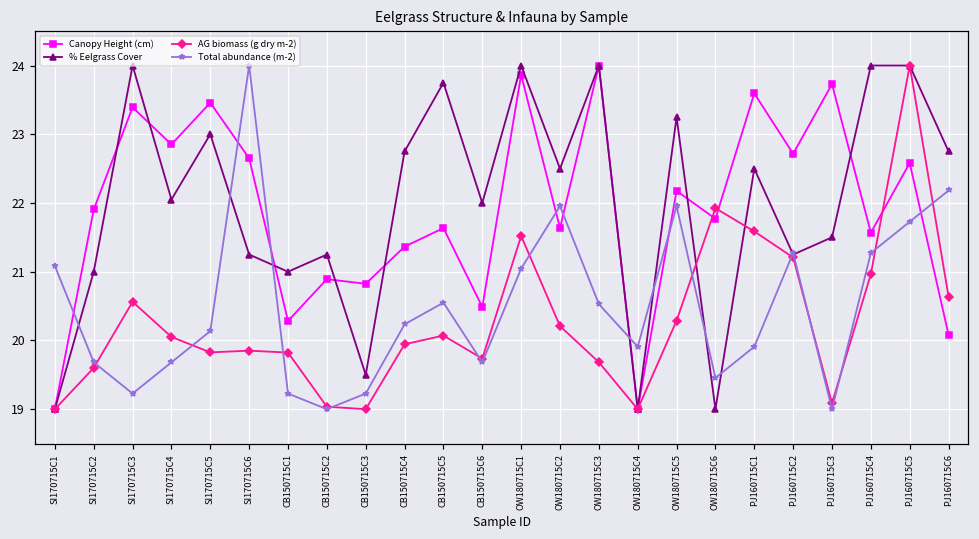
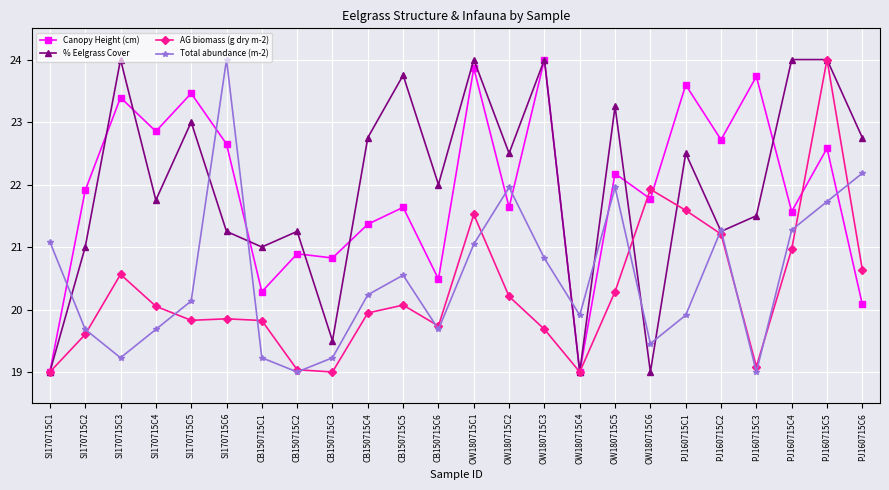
  {
    "Canopy Height (cm)": {
      "SI170715C2": 21.9,
      "SI170715C3": 23.4,
      "SI170715C4": 22.9,
      "SI170715C5": 23.5,
      "SI170715C6": 22.6,
      "CB150715C1": 20.3,
      "CB150715C2": 20.9,
      "CB150715C3": 20.8,
      "CB150715C4": 21.4,
      "CB150715C5": 21.6,
      "CB150715C6": 20.5,
      "OW180715C1": 23.9,
      "OW180715C2": 21.6,
      "OW180715C5": 22.2,
      "OW180715C6": 21.8,
      "PJ160715C1": 23.6,
      "PJ160715C2": 22.7,
      "PJ160715C3": 23.7,
      "PJ160715C4": 21.6,
      "PJ160715C5": 22.6,
      "PJ160715C6": 20.1
    },
    "% Eelgrass Cover": {
      "SI170715C2": 21.0,
-     "SI170715C4": 22.1,
+     "SI170715C4": 21.8,
      "SI170715C5": 23.0,
      "SI170715C6": 21.3,
      "CB150715C1": 21.0,
      "CB150715C2": 21.3,
      "CB150715C3": 19.5,
      "CB150715C4": 22.8,
      "CB150715C5": 23.8,
      "CB150715C6": 22.0,
      "OW180715C1": 24.0,
      "OW180715C2": 22.5,
      "OW180715C5": 23.3,
      "OW180715C6": 19.0,
      "PJ160715C1": 22.5,
      "PJ160715C3": 21.5,
      "PJ160715C4": 24.0,
      "PJ160715C6": 22.8
    },
    "AG biomass (g dry m-2)": {
      "SI170715C2": 19.6,
      "SI170715C3": 20.6,
      "SI170715C4": 20.1,
      "SI170715C5": 19.8,
      "SI170715C6": 19.9,
      "CB150715C1": 19.8,
      "CB150715C3": 19.0,
      "CB150715C4": 19.9,
      "CB150715C5": 20.1,
      "CB150715C6": 19.7,
      "OW180715C1": 21.5,
      "OW180715C2": 20.2,
      "OW180715C3": 19.7,
      "OW180715C5": 20.3,
      "OW180715C6": 21.9,
      "PJ160715C1": 21.6,
      "PJ160715C2": 21.2,
      "PJ160715C3": 19.1,
      "PJ160715C4": 21.0,
      "PJ160715C6": 20.6
    },
    "Total abundance (m-2)": {
      "SI170715C1": 21.1,
      "SI170715C2": 19.7,
      "SI170715C3": 19.2,
      "SI170715C4": 19.7,
      "SI170715C5": 20.1,
      "CB150715C1": 19.2,
      "CB150715C3": 19.2,
      "CB150715C4": 20.2,
      "CB150715C5": 20.5,
      "CB150715C6": 19.7,
      "OW180715C1": 21.0,
      "OW180715C2": 22.0,
-     "OW180715C3": 20.5,
+     "OW180715C3": 20.8,
      "OW180715C4": 19.9,
      "OW180715C5": 22.0,
      "OW180715C6": 19.5,
      "PJ160715C1": 19.9,
      "PJ160715C3": 19.0,
      "PJ160715C4": 21.3,
      "PJ160715C5": 21.7,
      "PJ160715C6": 22.2
    }
  }
